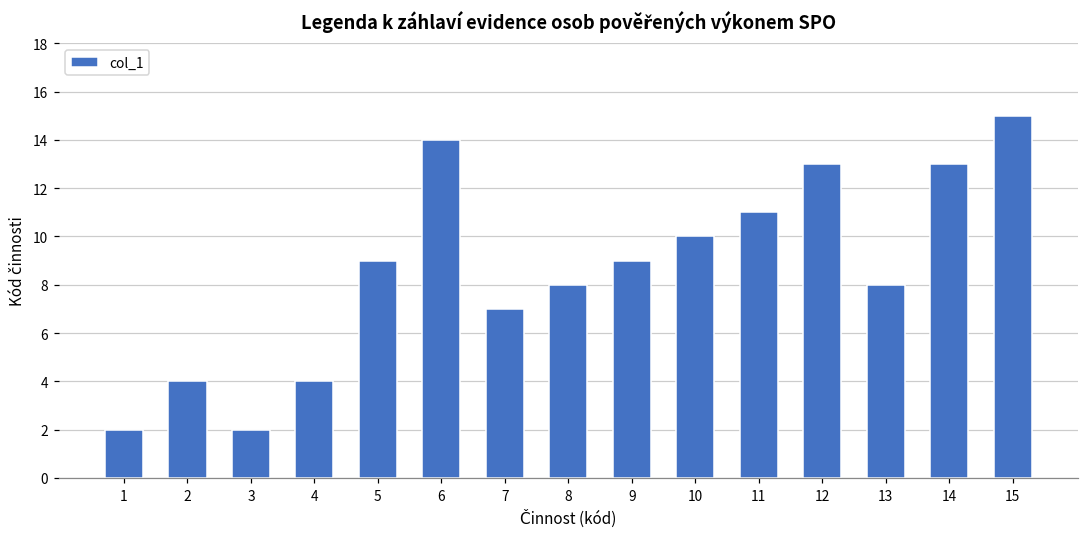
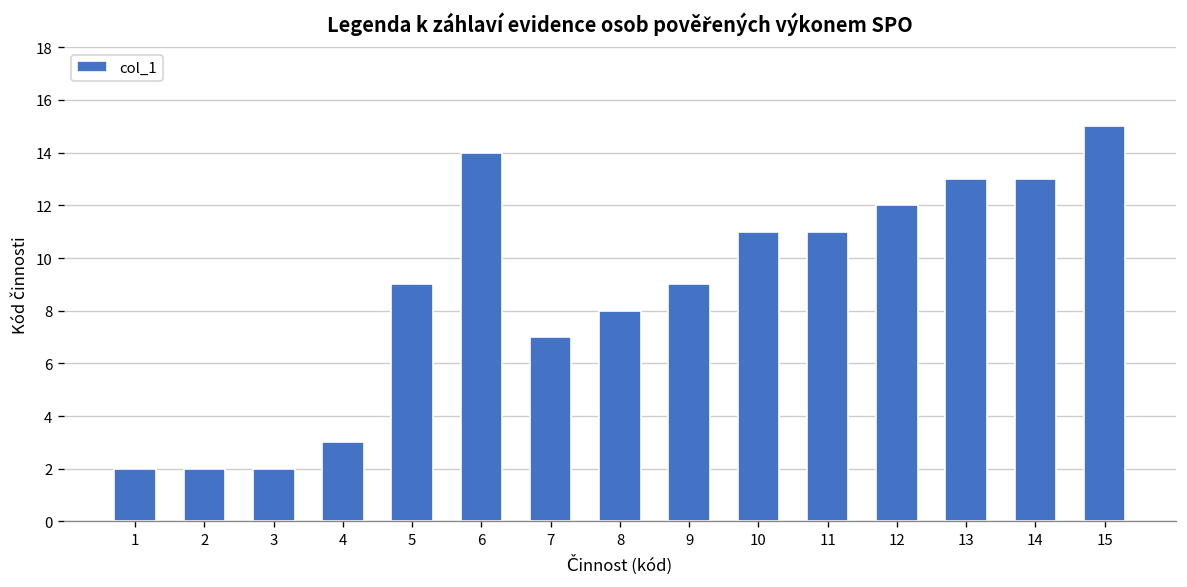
  {
    "1": 2,
-   "2": 4,
+   "2": 2,
    "3": 2,
-   "4": 4,
+   "4": 3,
    "5": 9,
    "6": 14,
    "7": 7,
    "8": 8,
    "9": 9,
-   "10": 10,
+   "10": 11,
    "11": 11,
-   "12": 13,
-   "13": 8,
+   "12": 12,
+   "13": 13,
    "14": 13,
    "15": 15
  }
